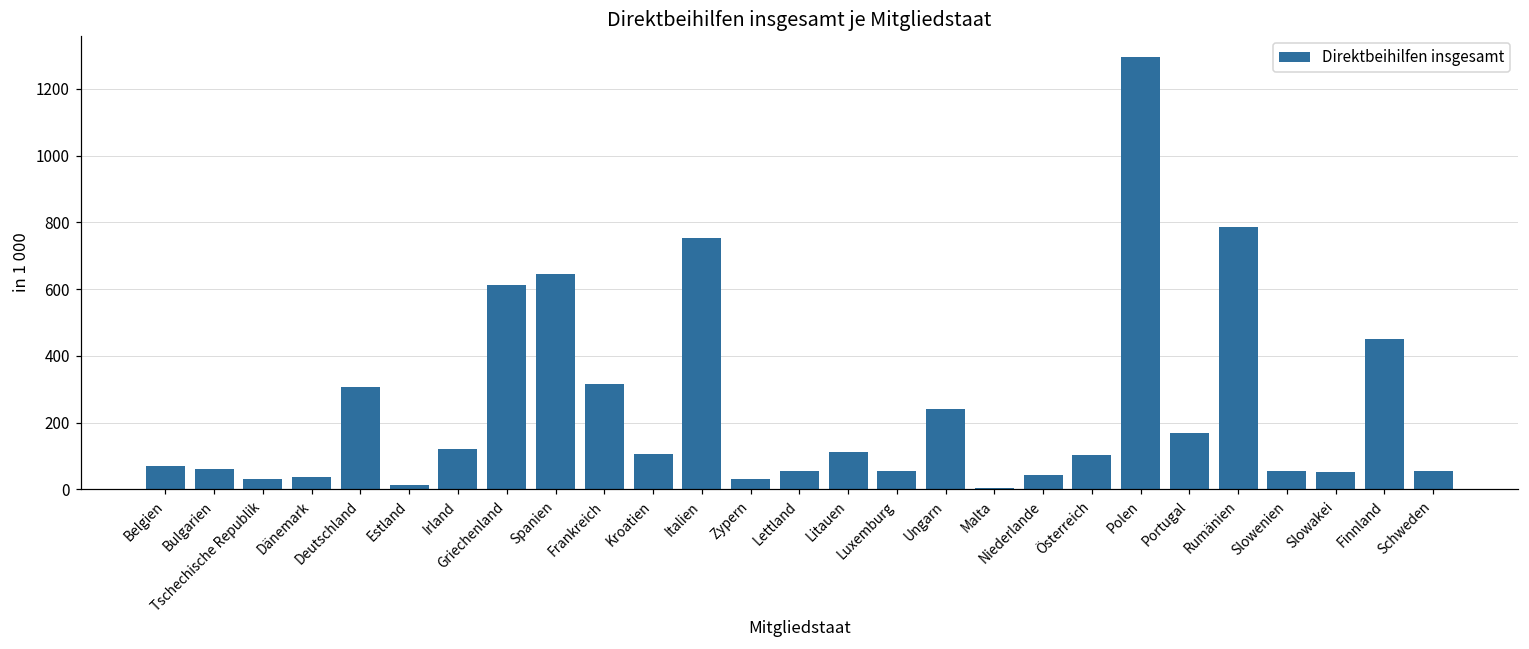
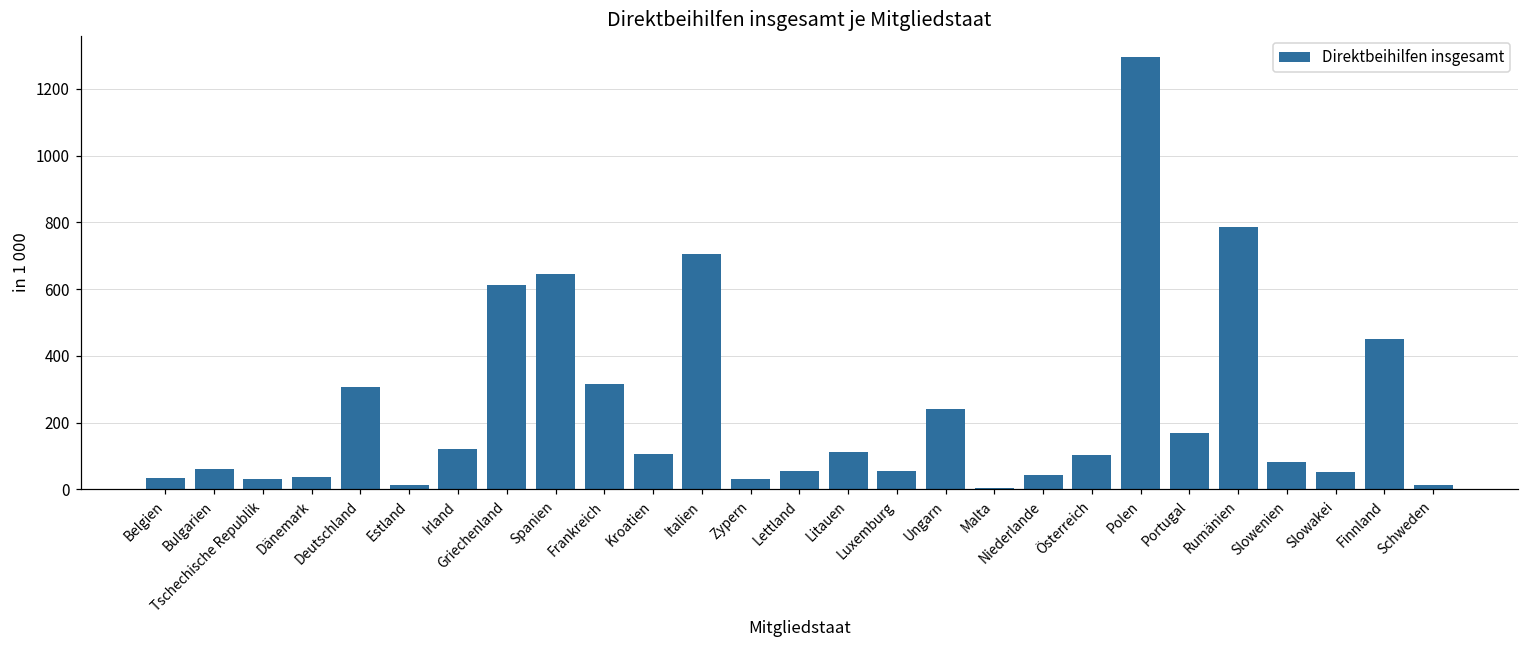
  {
-   "Belgien": 70,
+   "Belgien": 30,
    "Bulgarien": 60,
    "Tschechische Republik": 30,
    "Dänemark": 40,
    "Deutschland": 310,
    "Estland": 10,
    "Irland": 120,
    "Griechenland": 610,
    "Spanien": 640,
    "Frankreich": 320,
    "Kroatien": 110,
-   "Italien": 750,
+   "Italien": 710,
    "Zypern": 30,
    "Lettland": 60,
    "Litauen": 110,
    "Luxemburg": 60,
    "Ungarn": 240,
    "Niederlande": 40,
    "Österreich": 100,
    "Polen": 1290,
    "Portugal": 170,
    "Rumänien": 790,
-   "Slowenien": 60,
+   "Slowenien": 80,
    "Slowakei": 50,
    "Finnland": 450,
-   "Schweden": 60
+   "Schweden": 10
  }
